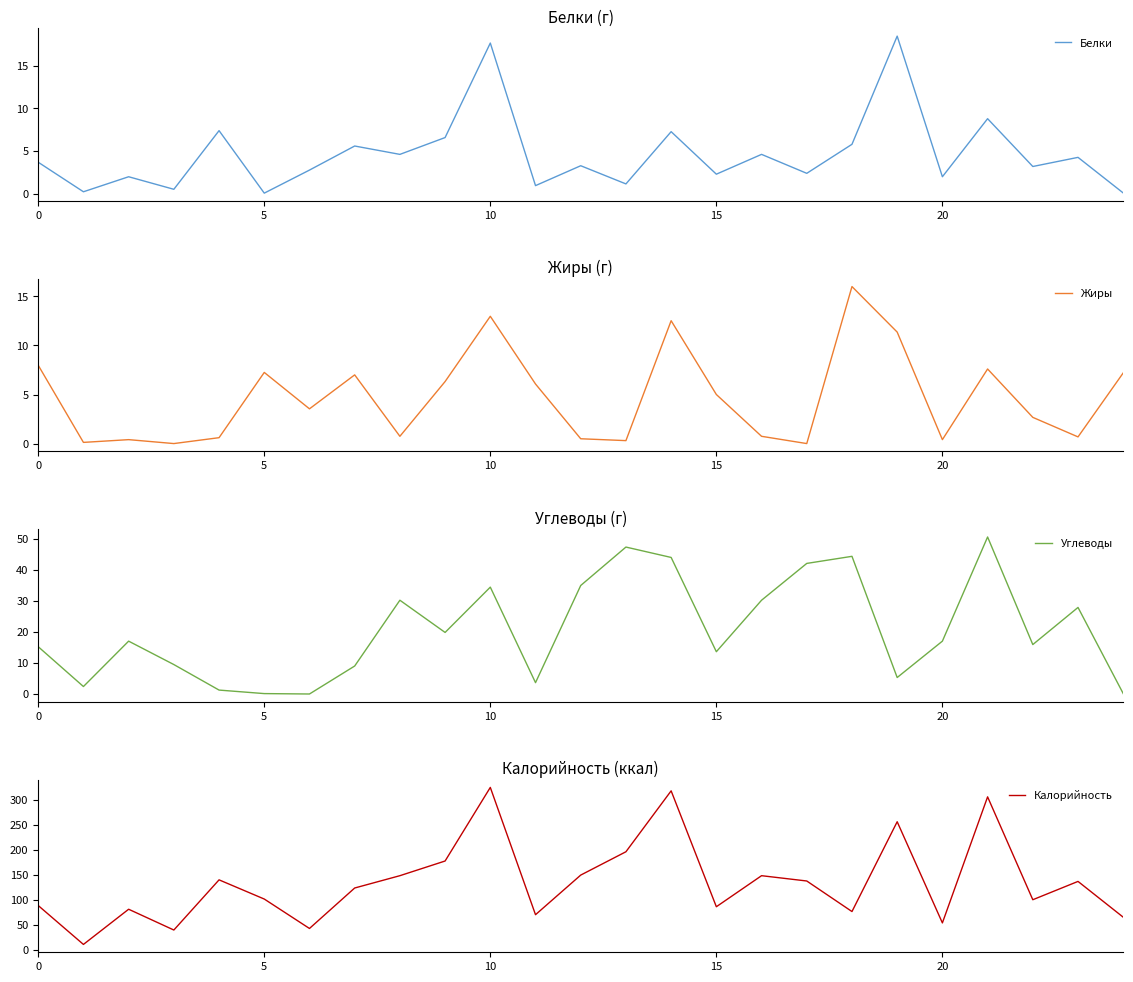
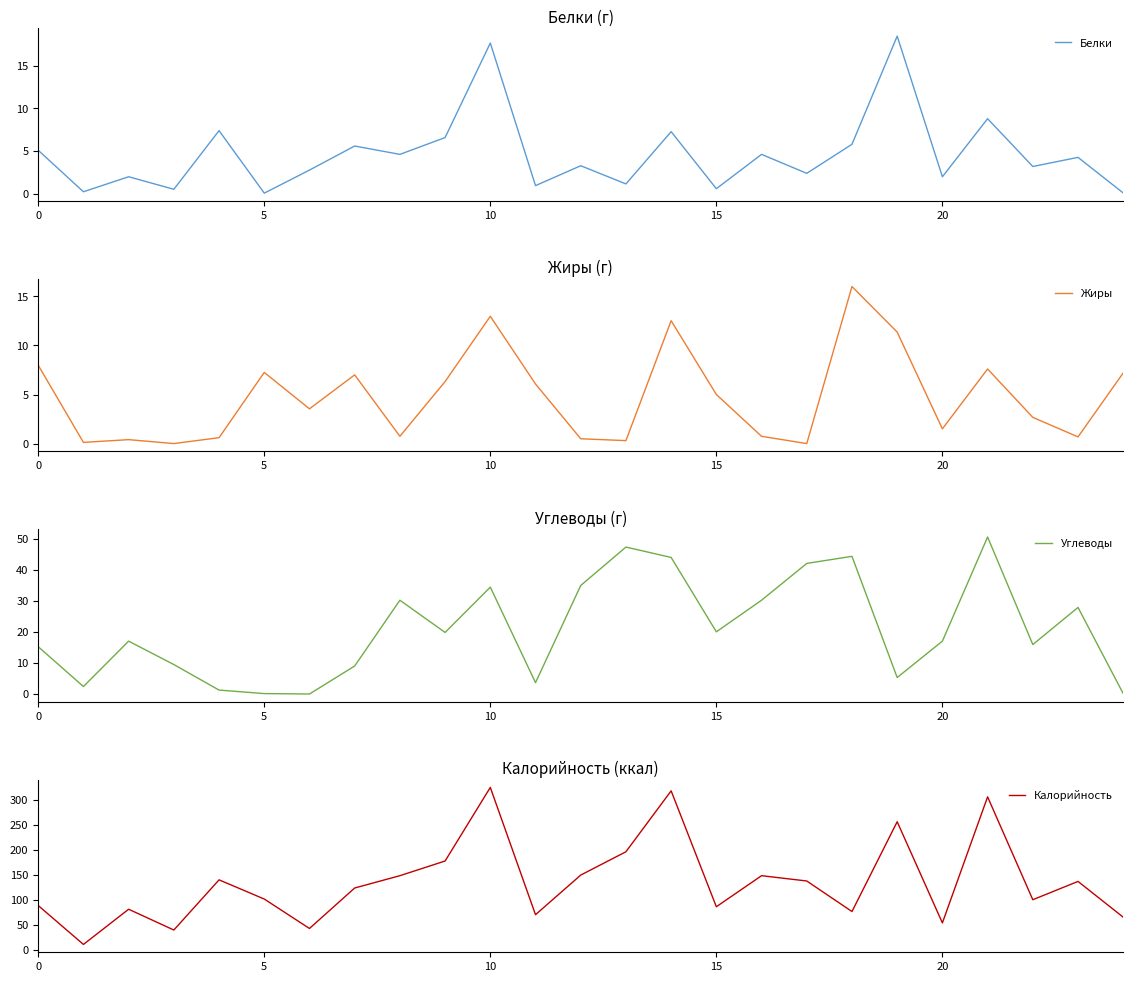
  {
    "Белки (г)": {
-     "0": 4,
+     "0": 5,
      "5": 0,
-     "15": 2,
+     "15": 1,
      "20": 2
    },
    "Жиры (г)": {
      "0": 8,
      "5": 7,
      "15": 5,
-     "20": 0
+     "20": 2
    },
    "Углеводы (г)": {
      "0": 15,
      "5": 0,
-     "15": 14,
+     "15": 20,
      "20": 17
    },
    "Калорийность (ккал)": {
      "0": 90,
      "5": 100,
      "15": 90,
      "20": 50
    }
  }
